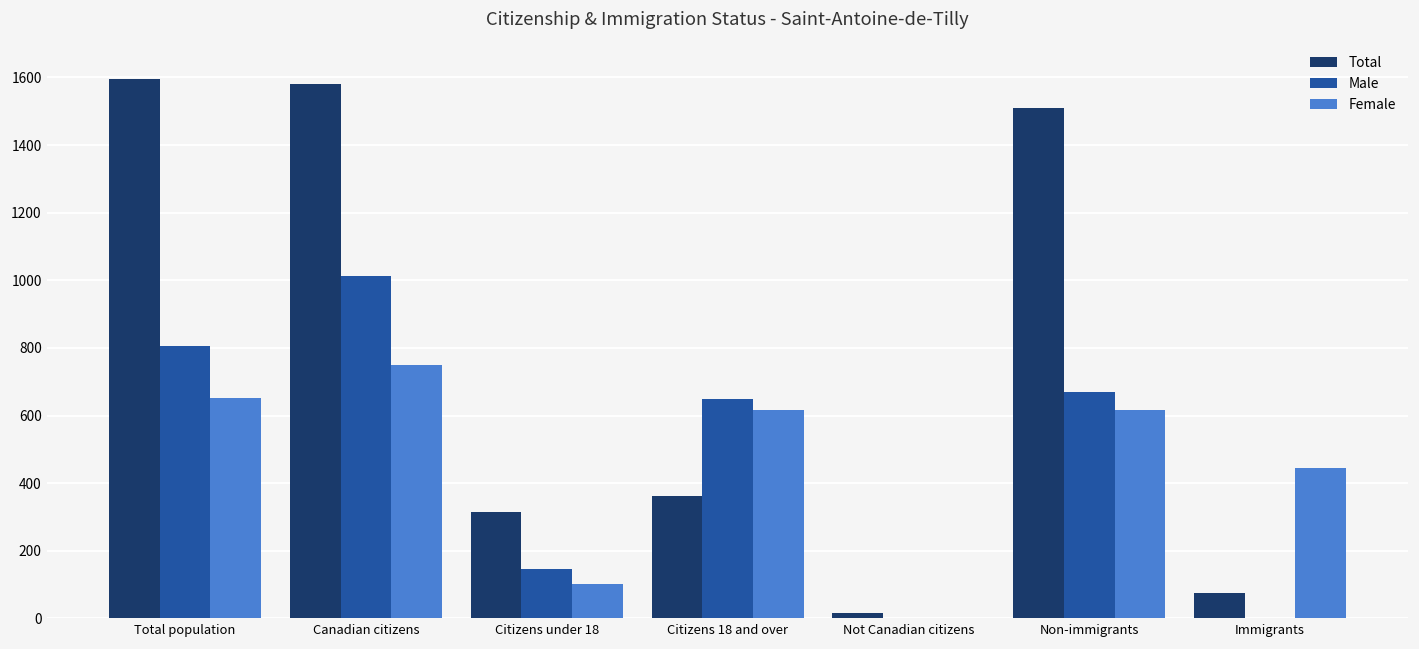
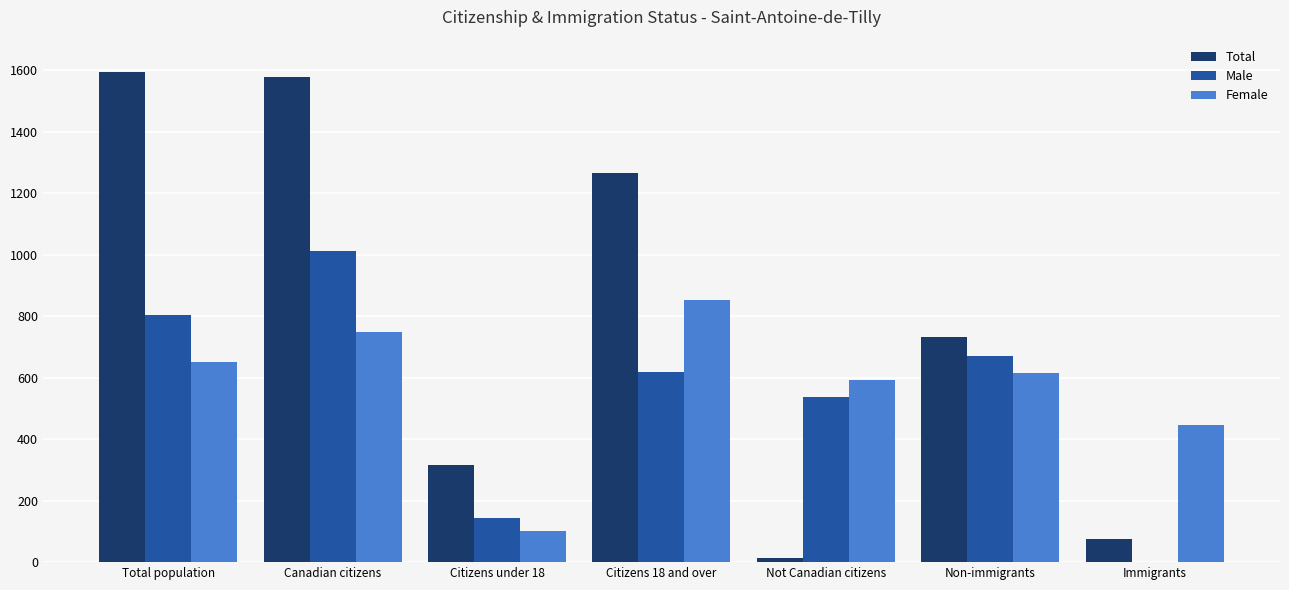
  {
    "Total": {
      "Total population": 1600,
      "Canadian citizens": 1580,
      "Citizens under 18": 320,
-     "Citizens 18 and over": 360,
+     "Citizens 18 and over": 1270,
      "Not Canadian citizens": 20,
-     "Non-immigrants": 1510,
+     "Non-immigrants": 730,
      "Immigrants": 80
    },
    "Male": {
      "Total population": 810,
      "Canadian citizens": 1010,
      "Citizens under 18": 150,
-     "Citizens 18 and over": 650,
-     "Not Canadian citizens": 0,
+     "Citizens 18 and over": 620,
+     "Not Canadian citizens": 540,
      "Non-immigrants": 670,
      "Immigrants": 0
    },
    "Female": {
      "Total population": 650,
      "Canadian citizens": 750,
      "Citizens under 18": 100,
-     "Citizens 18 and over": 620,
-     "Not Canadian citizens": 0,
+     "Citizens 18 and over": 850,
+     "Not Canadian citizens": 590,
      "Non-immigrants": 620,
      "Immigrants": 450
    }
  }
